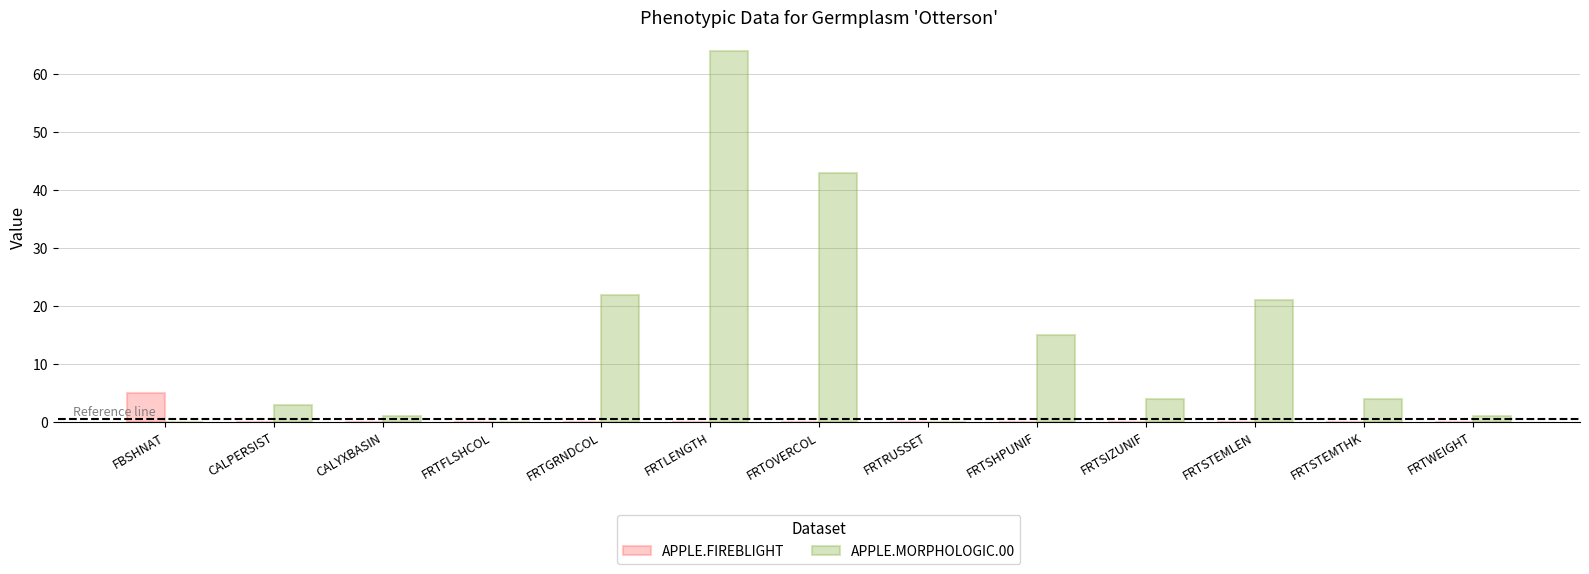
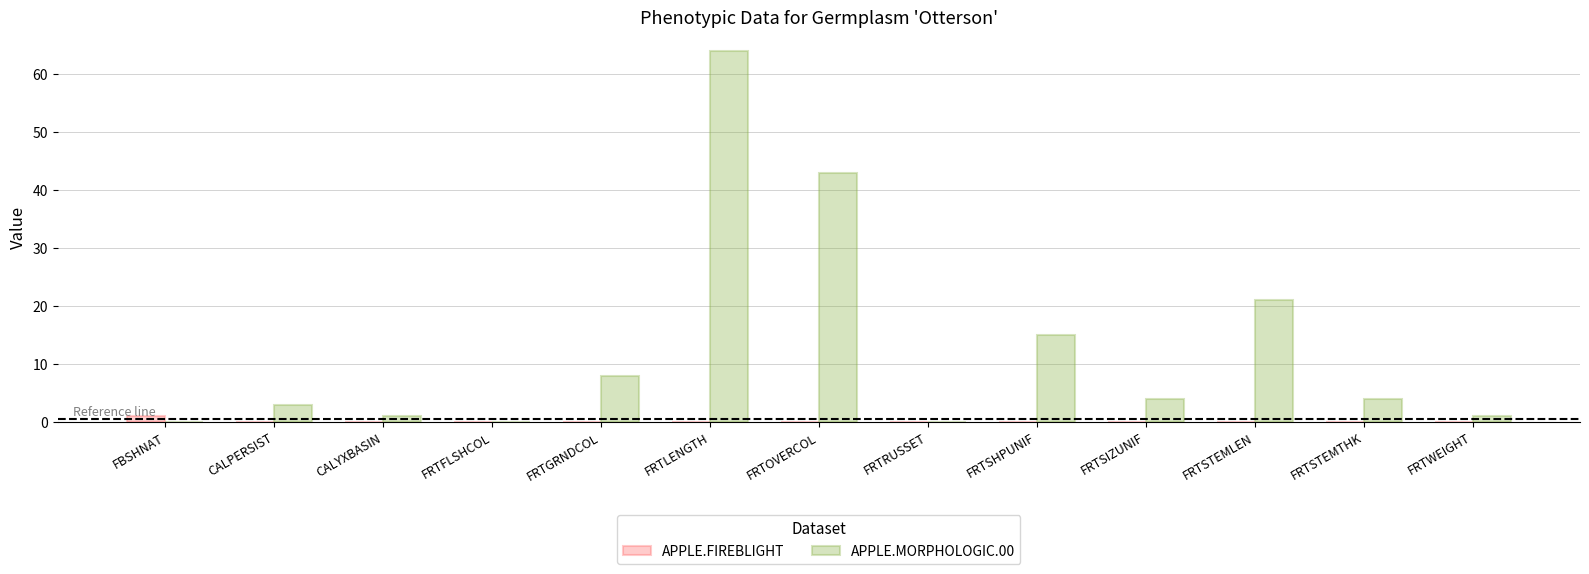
  {
    "APPLE.FIREBLIGHT": {
-     "FBSHNAT": 5,
+     "FBSHNAT": 1,
      "CALPERSIST": 0,
      "CALYXBASIN": 0,
      "FRTFLSHCOL": 0,
      "FRTGRNDCOL": 0,
      "FRTLENGTH": 0,
      "FRTOVERCOL": 0,
      "FRTRUSSET": 0,
      "FRTSHPUNIF": 0,
      "FRTSIZUNIF": 0,
      "FRTSTEMLEN": 0,
      "FRTSTEMTHK": 0,
      "FRTWEIGHT": 0
    },
    "APPLE.MORPHOLOGIC.00": {
      "FBSHNAT": 0,
      "CALPERSIST": 3,
      "CALYXBASIN": 1,
      "FRTFLSHCOL": 0,
-     "FRTGRNDCOL": 22,
+     "FRTGRNDCOL": 8,
      "FRTLENGTH": 64,
      "FRTOVERCOL": 43,
      "FRTRUSSET": 0,
      "FRTSHPUNIF": 15,
      "FRTSIZUNIF": 4,
      "FRTSTEMLEN": 21,
      "FRTSTEMTHK": 4,
      "FRTWEIGHT": 1
    }
  }
